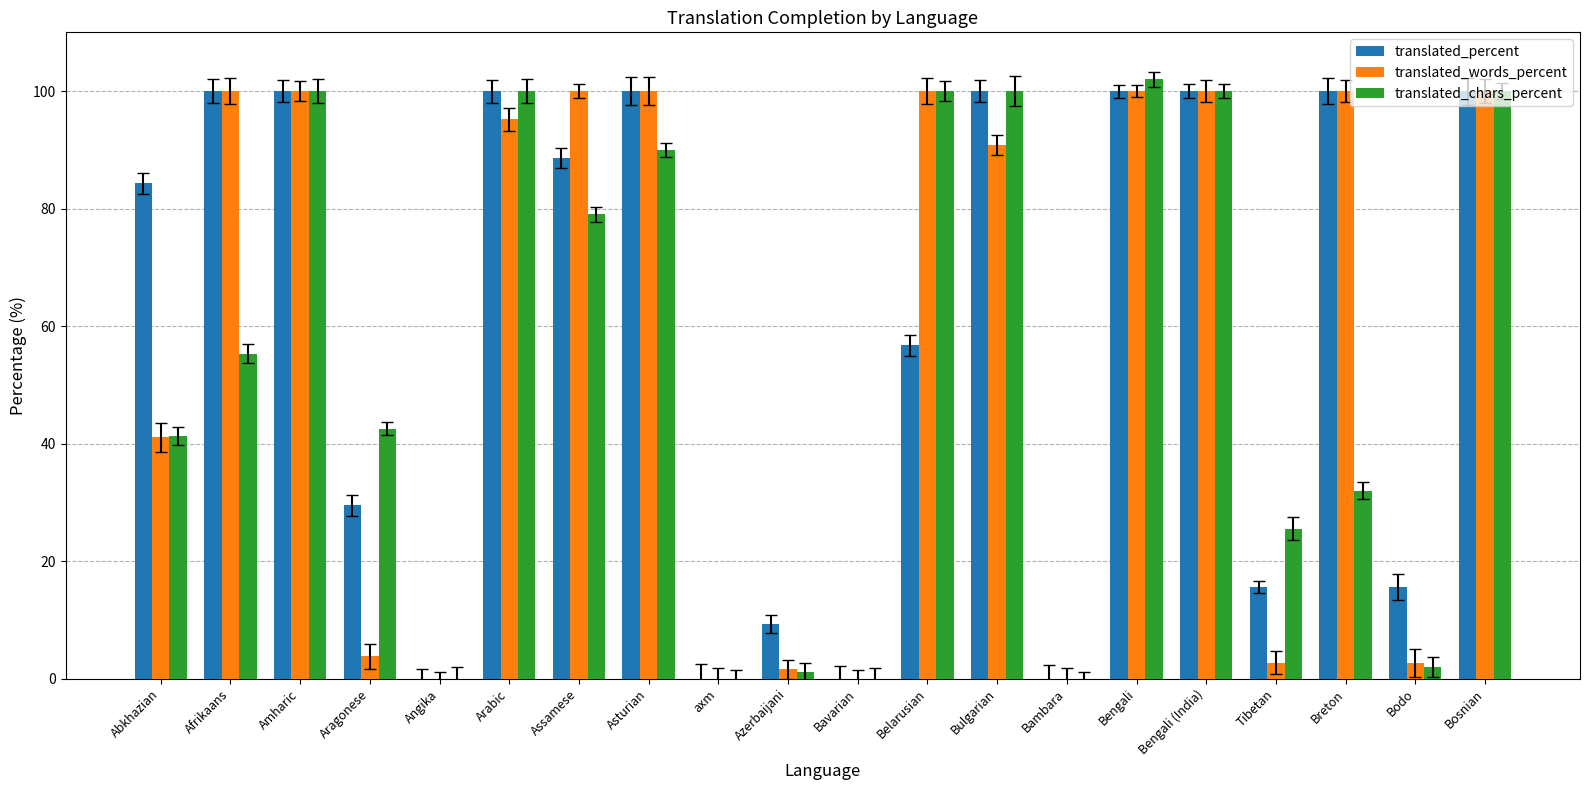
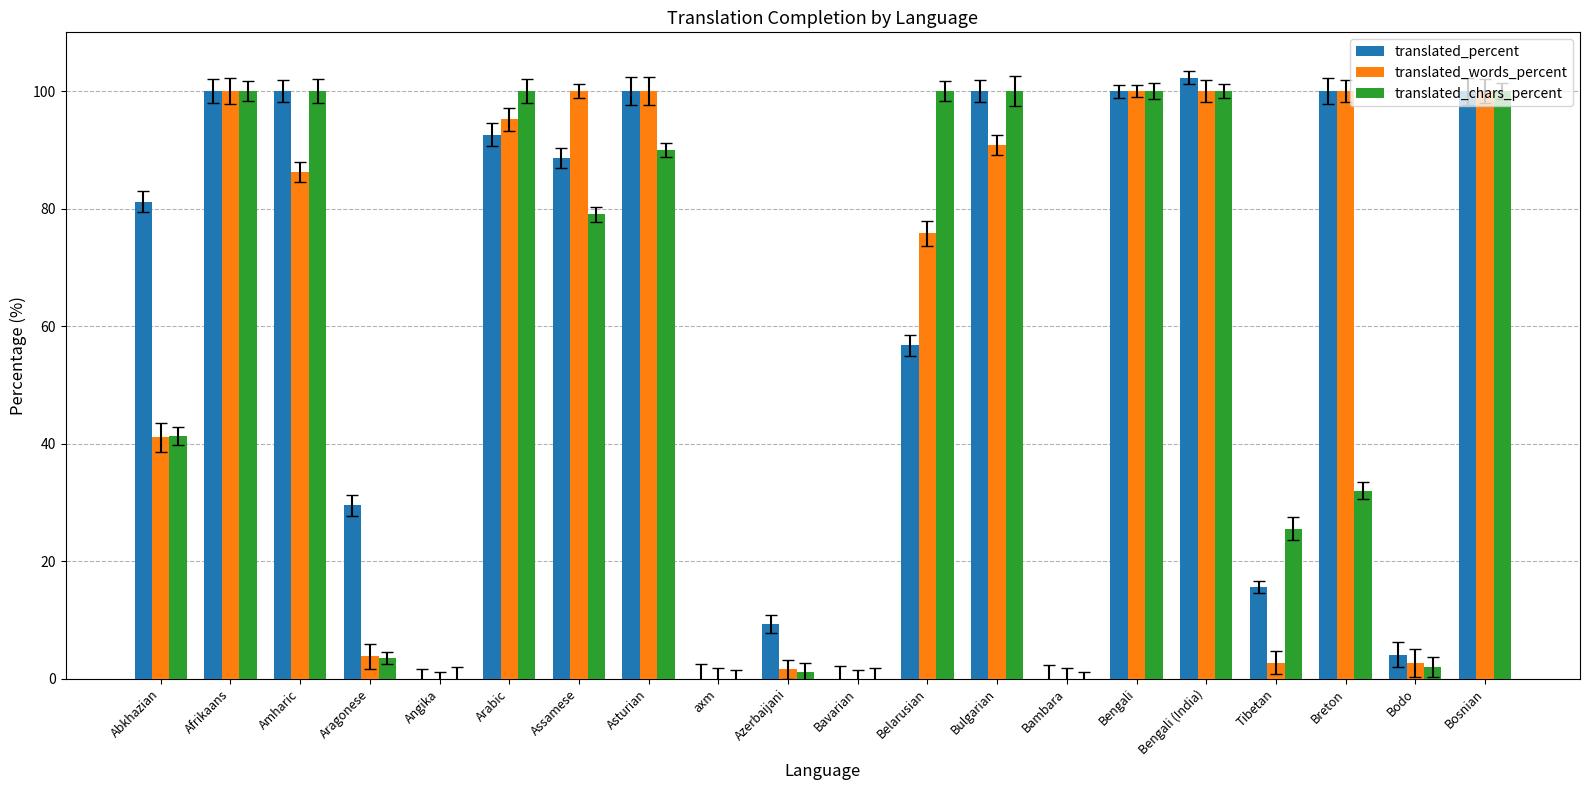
  {
    "translated_percent": {
-     "Abkhazian": 84,
+     "Abkhazian": 81,
      "Afrikaans": 100,
      "Amharic": 100,
      "Aragonese": 30,
      "Angika": 0,
-     "Arabic": 100,
+     "Arabic": 93,
      "Assamese": 89,
      "Asturian": 100,
      "axm": 0,
      "Azerbaijani": 9,
      "Bavarian": 0,
      "Belarusian": 57,
      "Bulgarian": 100,
      "Bambara": 0,
      "Bengali": 100,
-     "Bengali (India)": 100,
+     "Bengali (India)": 102,
      "Tibetan": 16,
      "Breton": 100,
-     "Bodo": 16
+     "Bodo": 4
    },
    "translated_words_percent": {
      "Abkhazian": 41,
      "Afrikaans": 100,
-     "Amharic": 100,
+     "Amharic": 86,
      "Aragonese": 4,
      "Angika": 0,
      "Arabic": 95,
      "Assamese": 100,
      "Asturian": 100,
      "axm": 0,
      "Azerbaijani": 2,
      "Bavarian": 0,
-     "Belarusian": 100,
+     "Belarusian": 76,
      "Bulgarian": 91,
      "Bambara": 0,
      "Bengali": 100,
      "Bengali (India)": 100,
      "Tibetan": 3,
      "Breton": 100,
      "Bodo": 3
    },
    "translated_chars_percent": {
      "Abkhazian": 41,
-     "Afrikaans": 55,
+     "Afrikaans": 100,
      "Amharic": 100,
-     "Aragonese": 43,
+     "Aragonese": 4,
      "Angika": 0,
      "Arabic": 100,
      "Assamese": 79,
      "Asturian": 90,
      "axm": 0,
      "Azerbaijani": 1,
      "Bavarian": 0,
      "Belarusian": 100,
      "Bulgarian": 100,
      "Bambara": 0,
-     "Bengali": 102,
+     "Bengali": 100,
      "Bengali (India)": 100,
      "Tibetan": 26,
      "Breton": 32,
      "Bodo": 2
    }
  }
